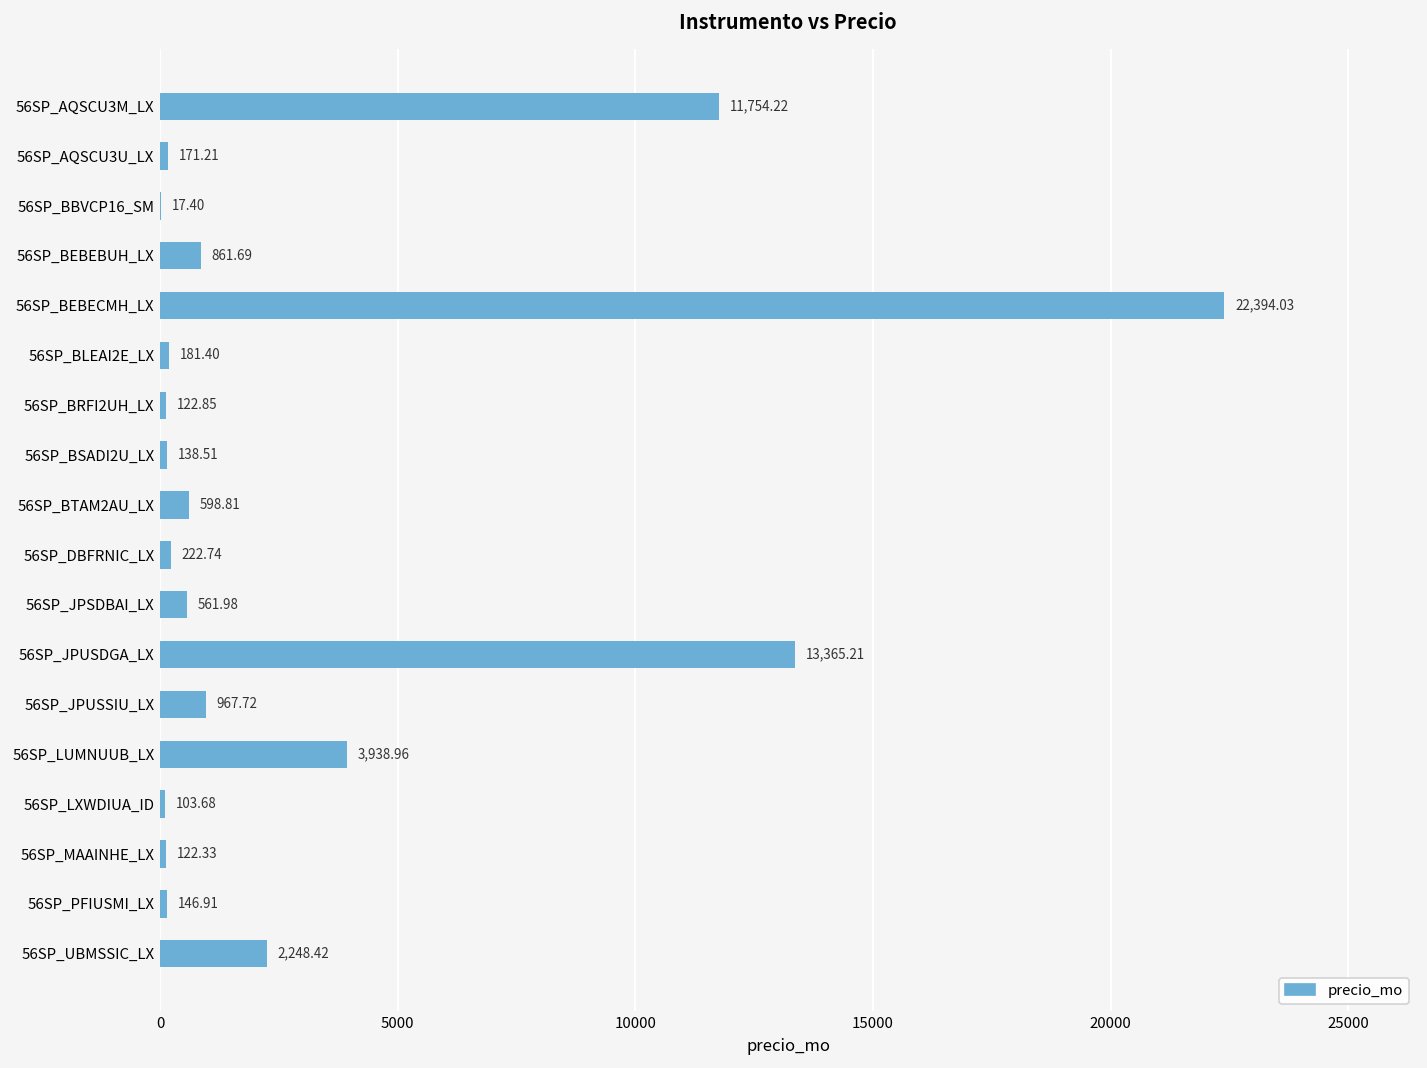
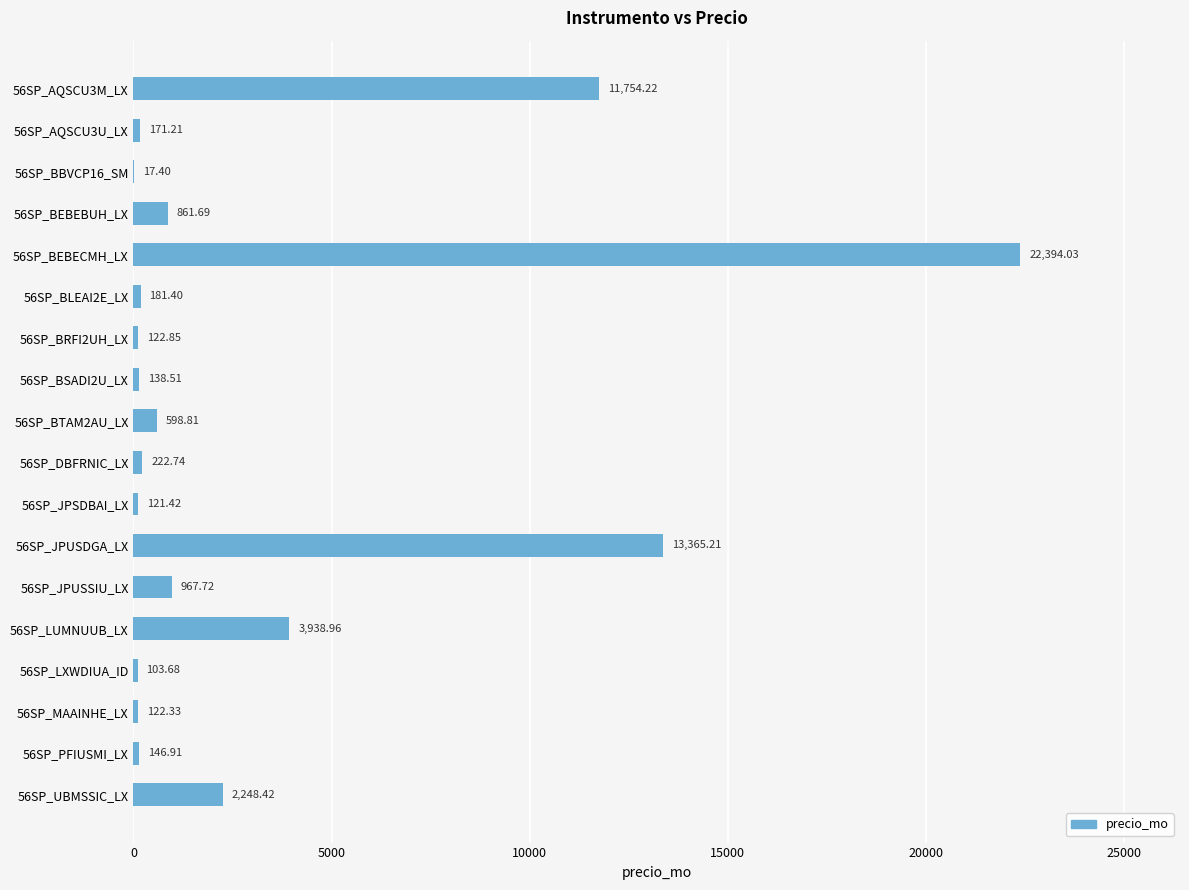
  {
    "56SP_AQSCU3M_LX": "11,754.22",
    "56SP_AQSCU3U_LX": "171.21",
    "56SP_BBVCP16_SM": "17.40",
    "56SP_BEBEBUH_LX": "861.69",
    "56SP_BEBECMH_LX": "22,394.03",
    "56SP_BLEAI2E_LX": "181.40",
    "56SP_BRFI2UH_LX": "122.85",
    "56SP_BSADI2U_LX": "138.51",
    "56SP_BTAM2AU_LX": "598.81",
    "56SP_DBFRNIC_LX": "222.74",
-   "56SP_JPSDBAI_LX": "561.98",
+   "56SP_JPSDBAI_LX": "121.42",
    "56SP_JPUSDGA_LX": "13,365.21",
    "56SP_JPUSSIU_LX": "967.72",
    "56SP_LUMNUUB_LX": "3,938.96",
    "56SP_LXWDIUA_ID": "103.68",
    "56SP_MAAINHE_LX": "122.33",
    "56SP_PFIUSMI_LX": "146.91",
    "56SP_UBMSSIC_LX": "2,248.42"
  }
